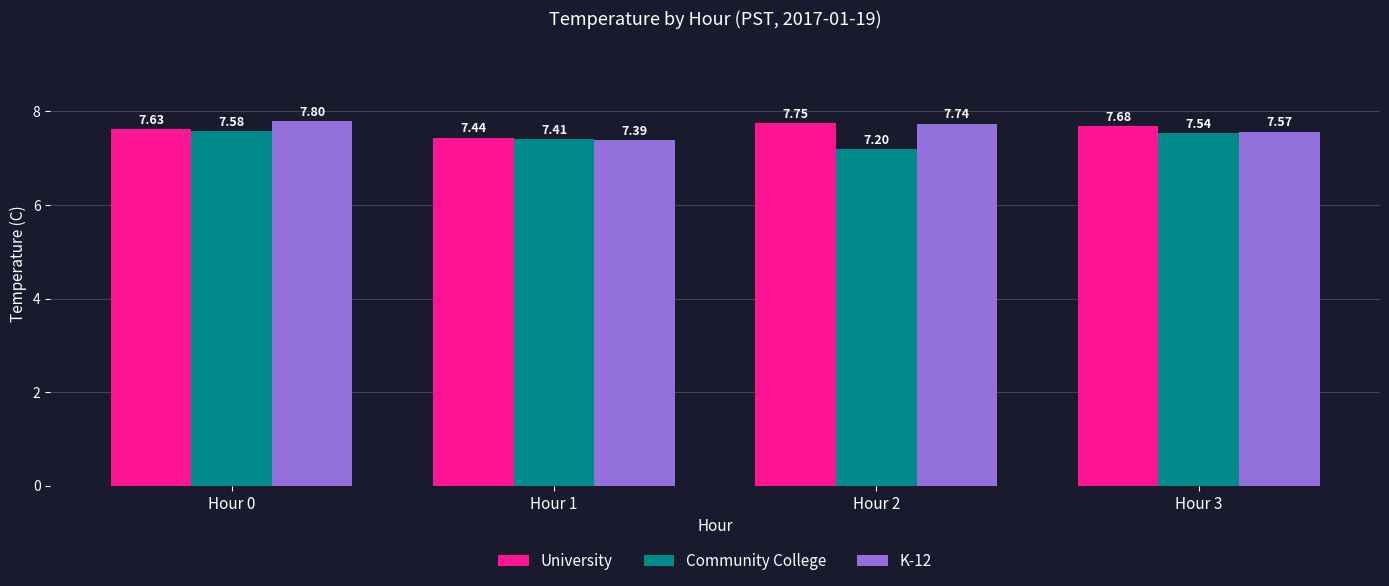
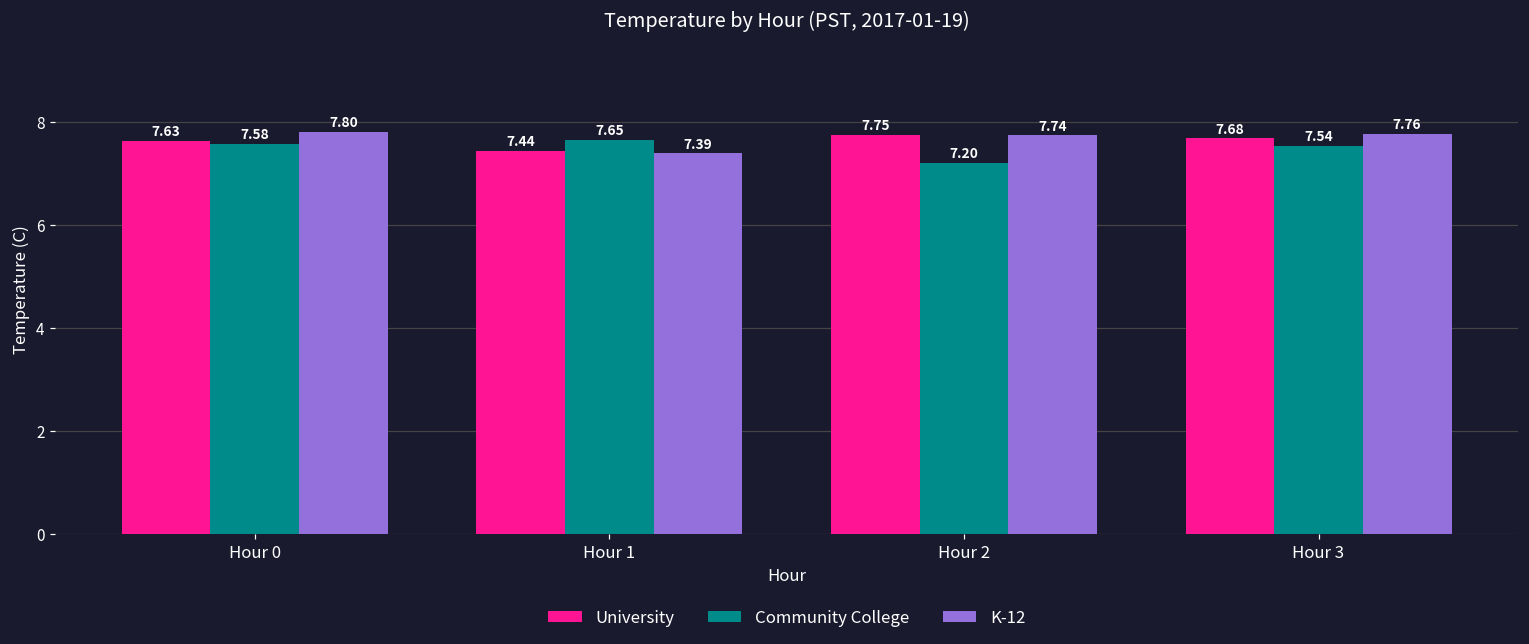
  {
    "University": {
      "Hour 0": 7.63,
      "Hour 1": 7.44,
      "Hour 2": 7.75,
      "Hour 3": 7.68
    },
    "Community College": {
      "Hour 0": 7.58,
-     "Hour 1": 7.41,
+     "Hour 1": 7.65,
      "Hour 2": 7.20,
      "Hour 3": 7.54
    },
    "K-12": {
      "Hour 0": 7.80,
      "Hour 1": 7.39,
      "Hour 2": 7.74,
-     "Hour 3": 7.57
+     "Hour 3": 7.76
    }
  }
